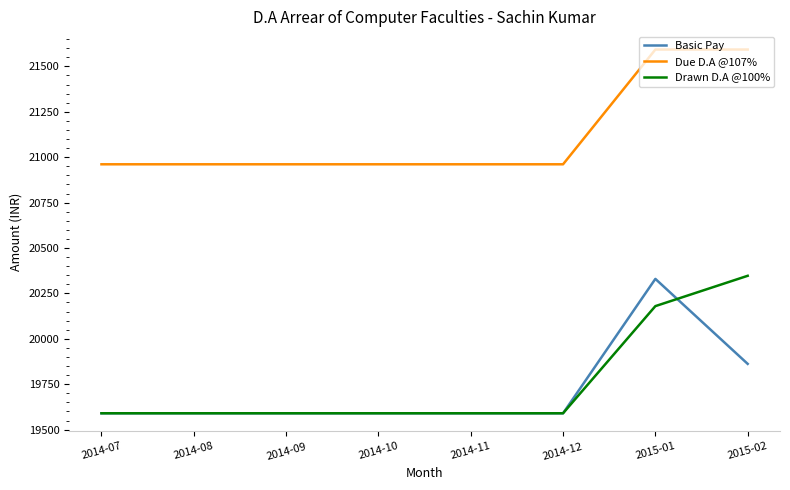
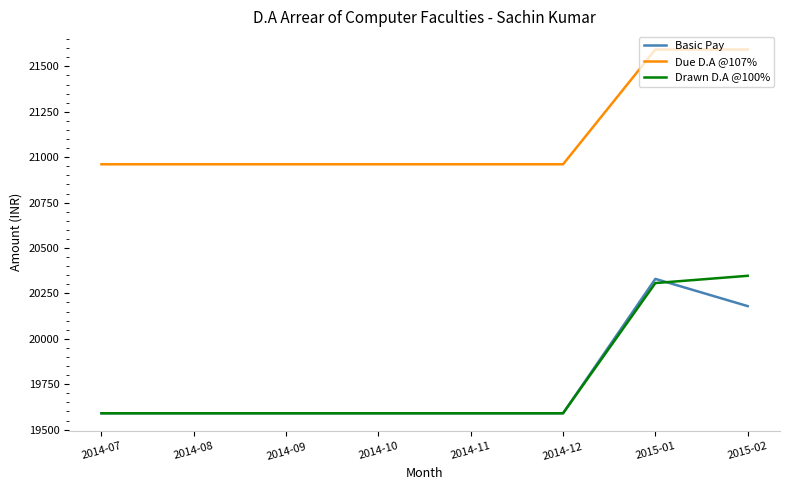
  {
    "Basic Pay": {
      "2015-01": 20330,
-     "2015-02": 19860
+     "2015-02": 20180
    },
    "Due D.A @107%": {
      "2014-07": 20960,
      "2014-08": 20960,
      "2014-09": 20960,
      "2014-10": 20960,
      "2014-11": 20960,
      "2014-12": 20960
    },
    "Drawn D.A @100%": {
-     "2015-01": 20180,
+     "2015-01": 20310,
      "2015-02": 20350
    }
  }
